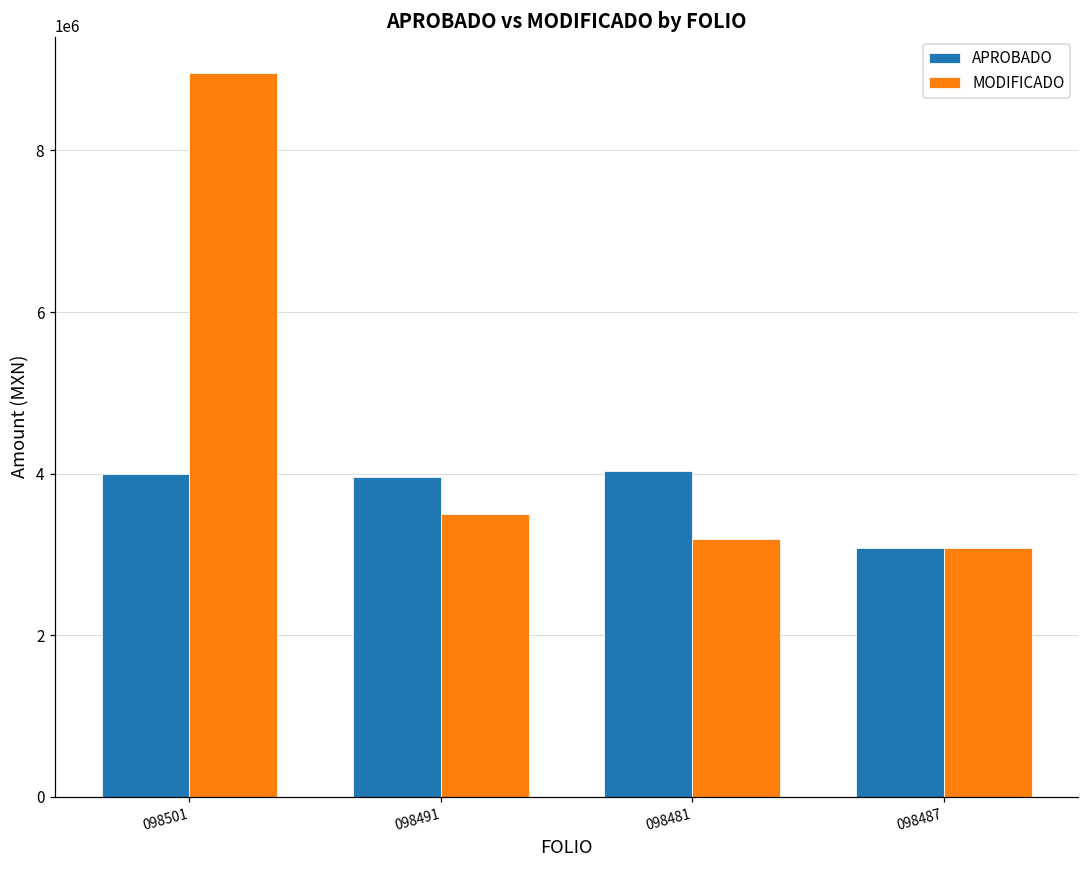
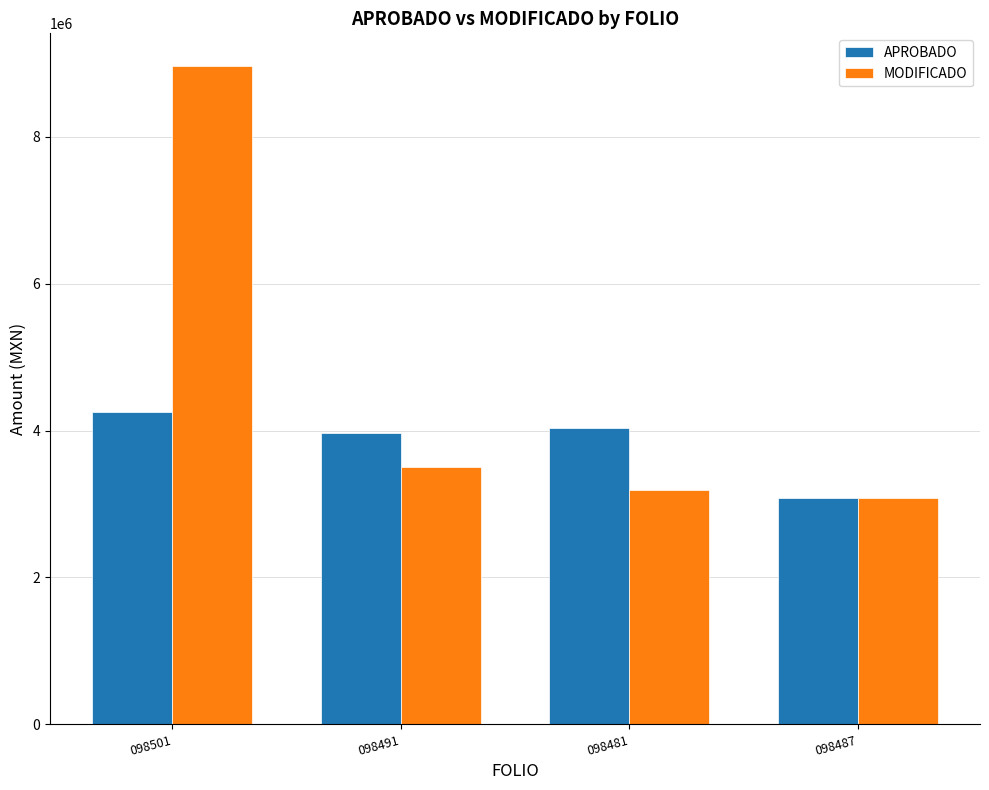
  {
    "APROBADO": {
-     "098501": 4000000,
+     "098501": 4200000,
      "098491": 4000000,
      "098481": 4000000,
      "098487": 3100000
    },
    "MODIFICADO": {
      "098501": 9000000,
      "098491": 3500000,
      "098481": 3200000,
      "098487": 3100000
    }
  }
